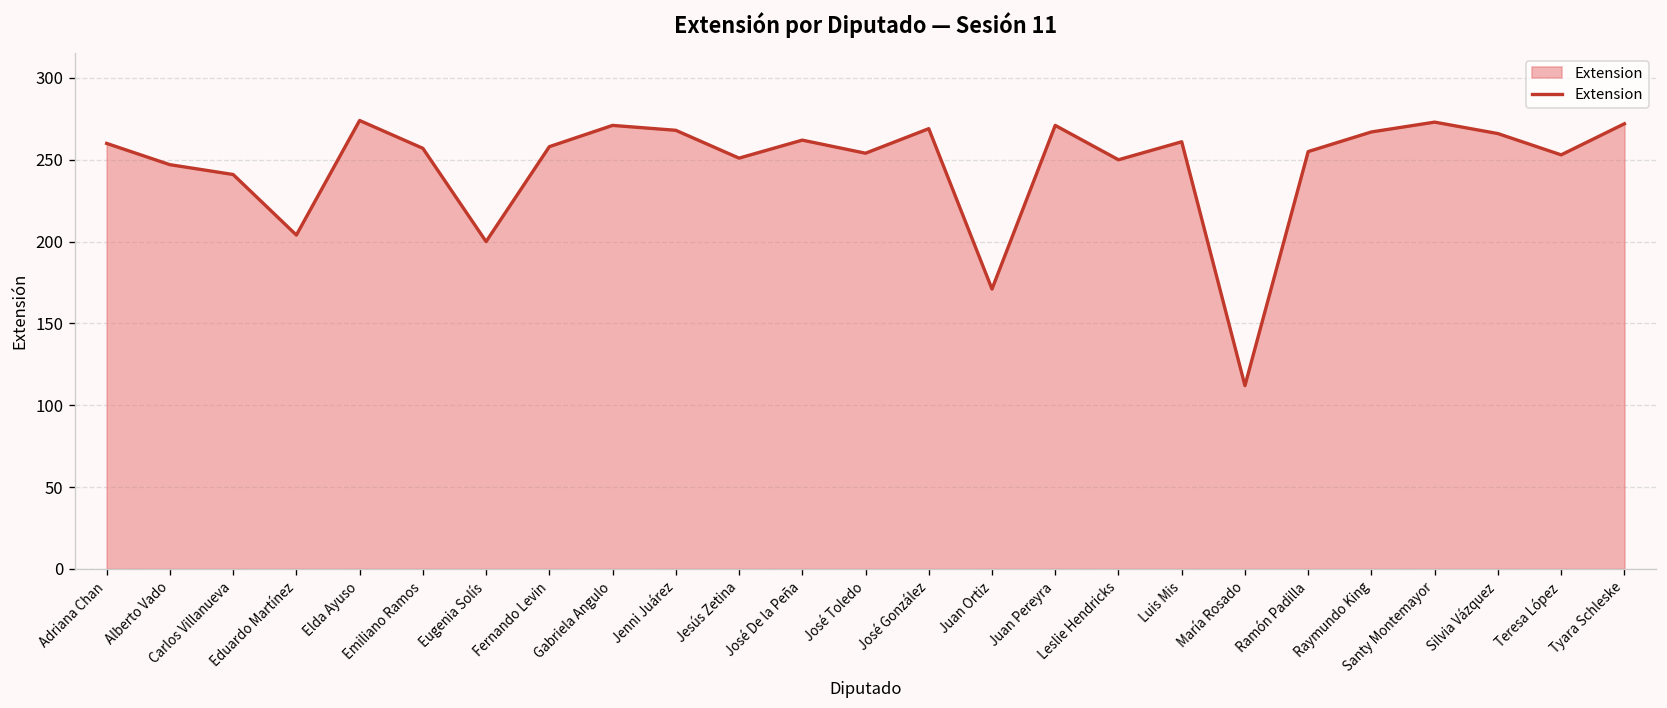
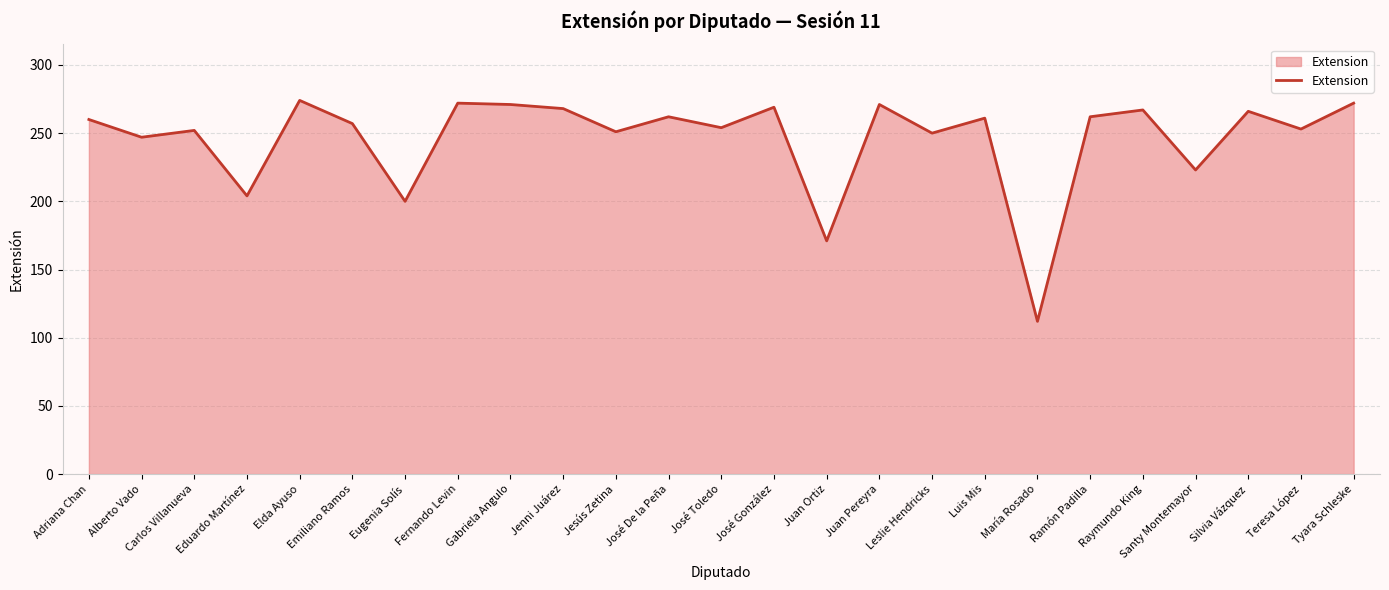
  {
    "Adriana Chan": 260,
    "Alberto Vado": 247,
-   "Carlos Villanueva": 241,
+   "Carlos Villanueva": 252,
    "Eduardo Martínez": 204,
    "Elda Ayuso": 274,
    "Emiliano Ramos": 257,
    "Eugenia Solís": 200,
-   "Fernando Levin": 258,
+   "Fernando Levin": 272,
    "Gabriela Angulo": 271,
    "Jenni Juárez": 268,
    "Jesús Zetina": 251,
    "José De la Peña": 262,
    "José Toledo": 254,
    "José González": 269,
    "Juan Ortiz": 171,
    "Juan Pereyra": 271,
    "Leslie Hendricks": 250,
    "Luis Mis": 261,
    "María Rosado": 112,
-   "Ramón Padilla": 255,
+   "Ramón Padilla": 262,
    "Raymundo King": 267,
-   "Santy Montemayor": 273,
+   "Santy Montemayor": 223,
    "Silvia Vázquez": 266,
    "Teresa López": 253,
    "Tyara Schleske": 272
  }
